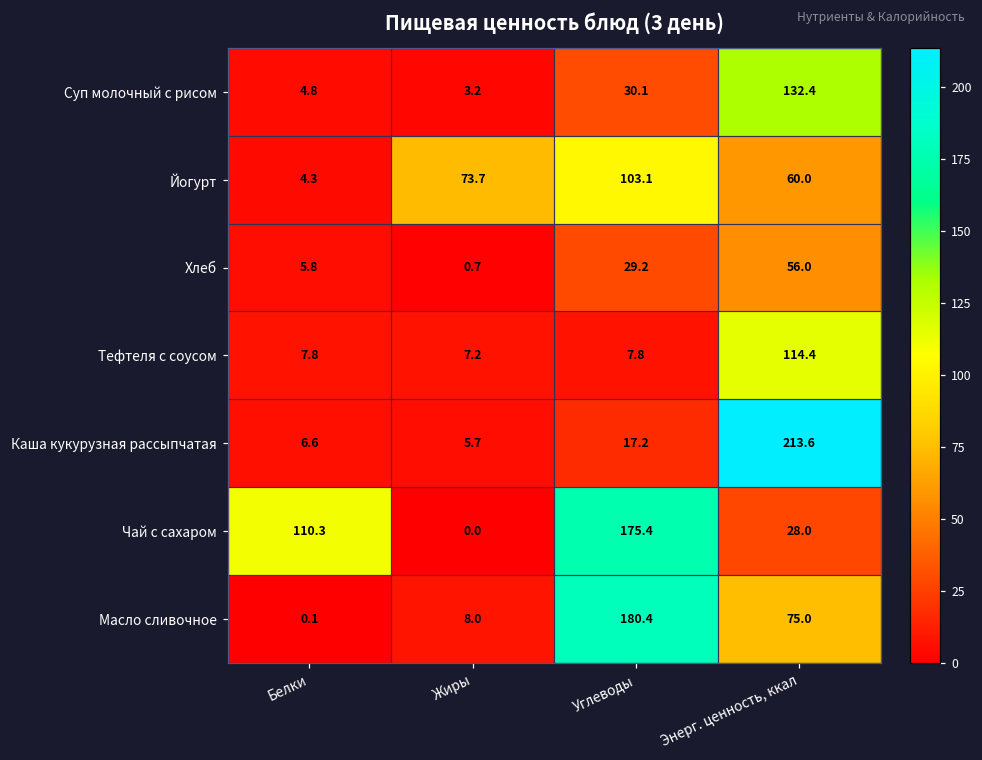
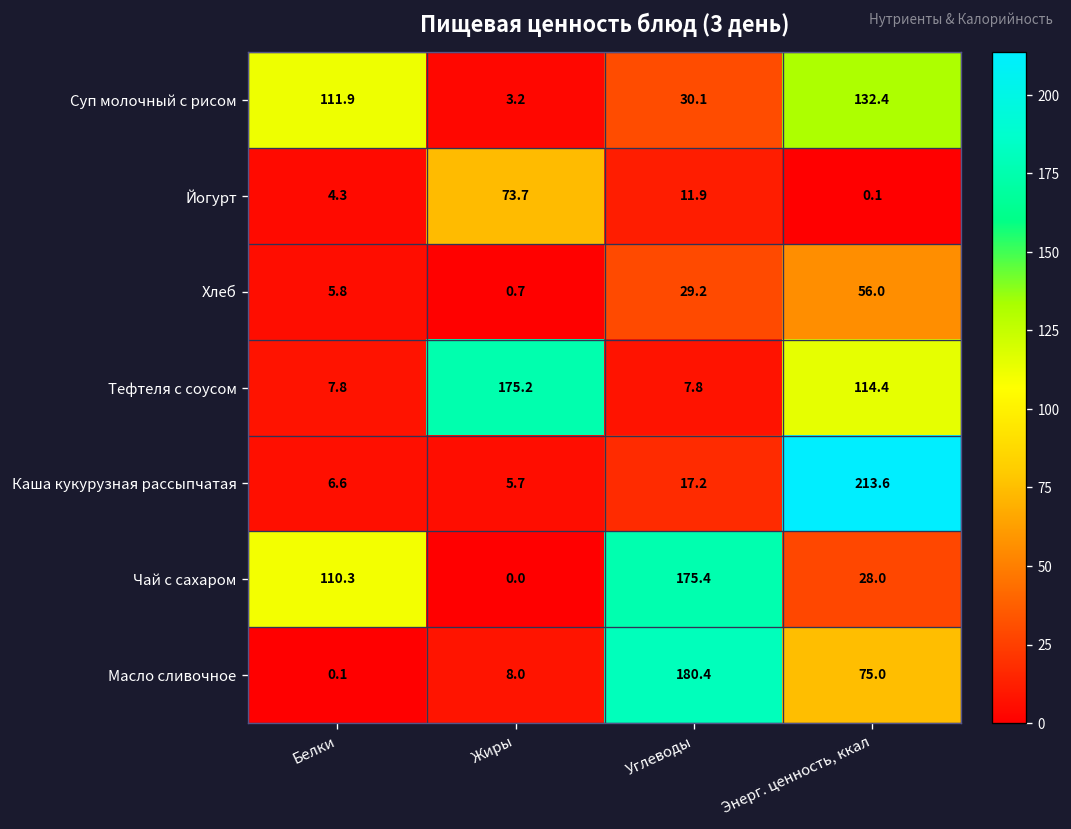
  {
    "Суп молочный с рисом": {
-     "Белки": 4.8,
+     "Белки": 111.9,
      "Жиры": 3.2,
      "Углеводы": 30.1,
      "Энерг. ценность, ккал": 132.4
    },
    "Йогурт": {
      "Белки": 4.3,
      "Жиры": 73.7,
-     "Углеводы": 103.1,
-     "Энерг. ценность, ккал": 60.0
+     "Углеводы": 11.9,
+     "Энерг. ценность, ккал": 0.1
    },
    "Хлеб": {
      "Белки": 5.8,
      "Жиры": 0.7,
      "Углеводы": 29.2,
      "Энерг. ценность, ккал": 56.0
    },
    "Тефтеля с соусом": {
      "Белки": 7.8,
-     "Жиры": 7.2,
+     "Жиры": 175.2,
      "Углеводы": 7.8,
      "Энерг. ценность, ккал": 114.4
    },
    "Каша кукурузная рассыпчатая": {
      "Белки": 6.6,
      "Жиры": 5.7,
      "Углеводы": 17.2,
      "Энерг. ценность, ккал": 213.6
    },
    "Чай с сахаром": {
      "Белки": 110.3,
      "Жиры": 0.0,
      "Углеводы": 175.4,
      "Энерг. ценность, ккал": 28.0
    },
    "Масло сливочное": {
      "Белки": 0.1,
      "Жиры": 8.0,
      "Углеводы": 180.4,
      "Энерг. ценность, ккал": 75.0
    }
  }
